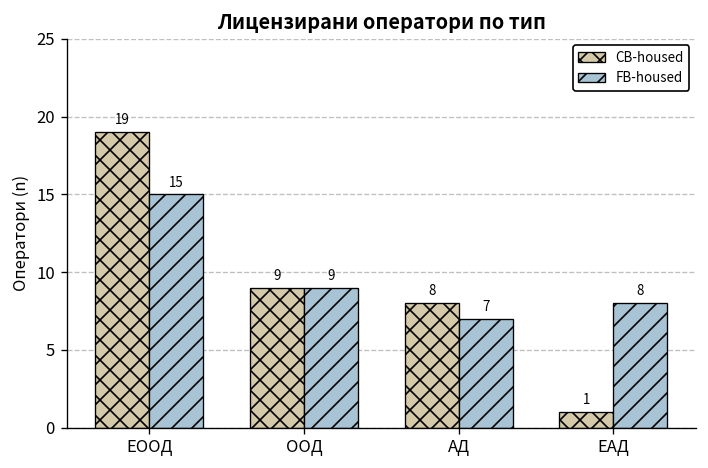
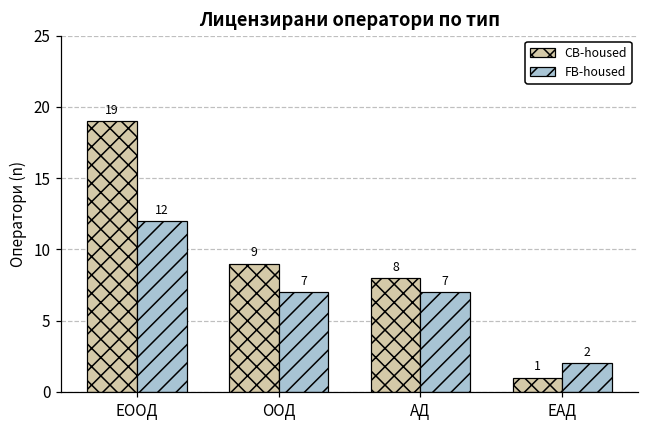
  {
    "CB-housed": {
      "ЕООД": 19,
      "ООД": 9,
      "АД": 8,
      "ЕАД": 1
    },
    "FB-housed": {
-     "ЕООД": 15,
-     "ООД": 9,
+     "ЕООД": 12,
+     "ООД": 7,
      "АД": 7,
-     "ЕАД": 8
+     "ЕАД": 2
    }
  }
